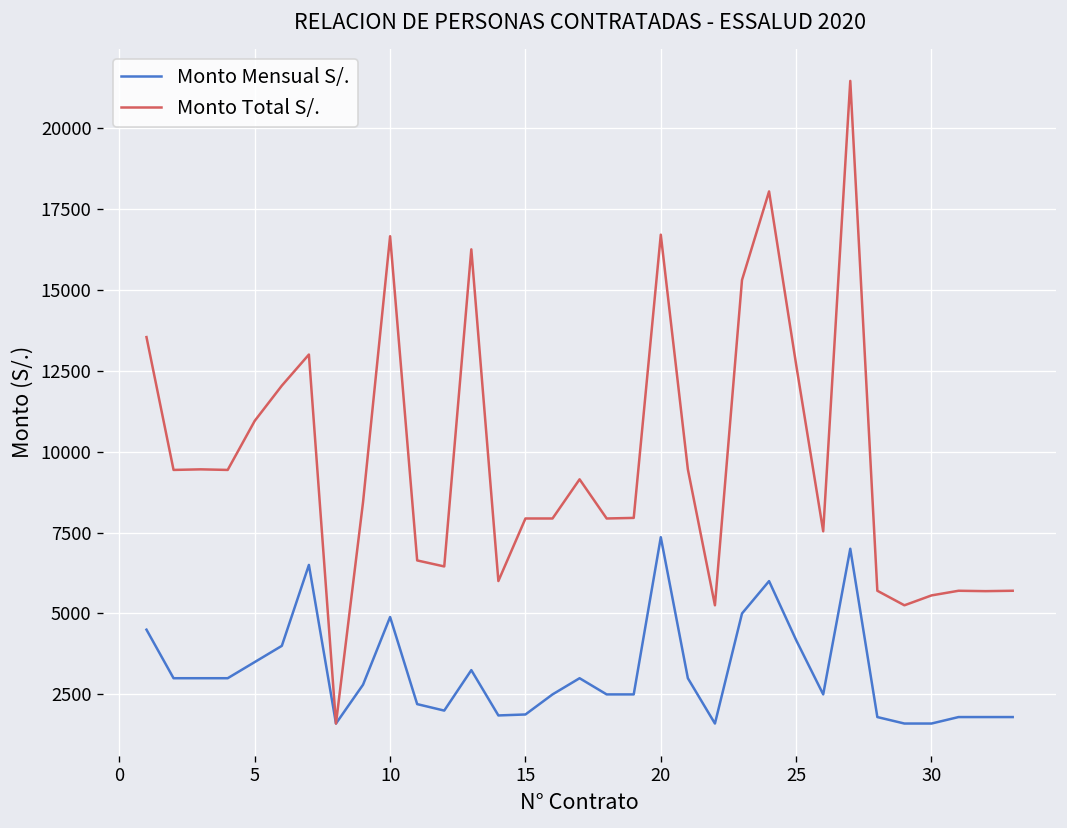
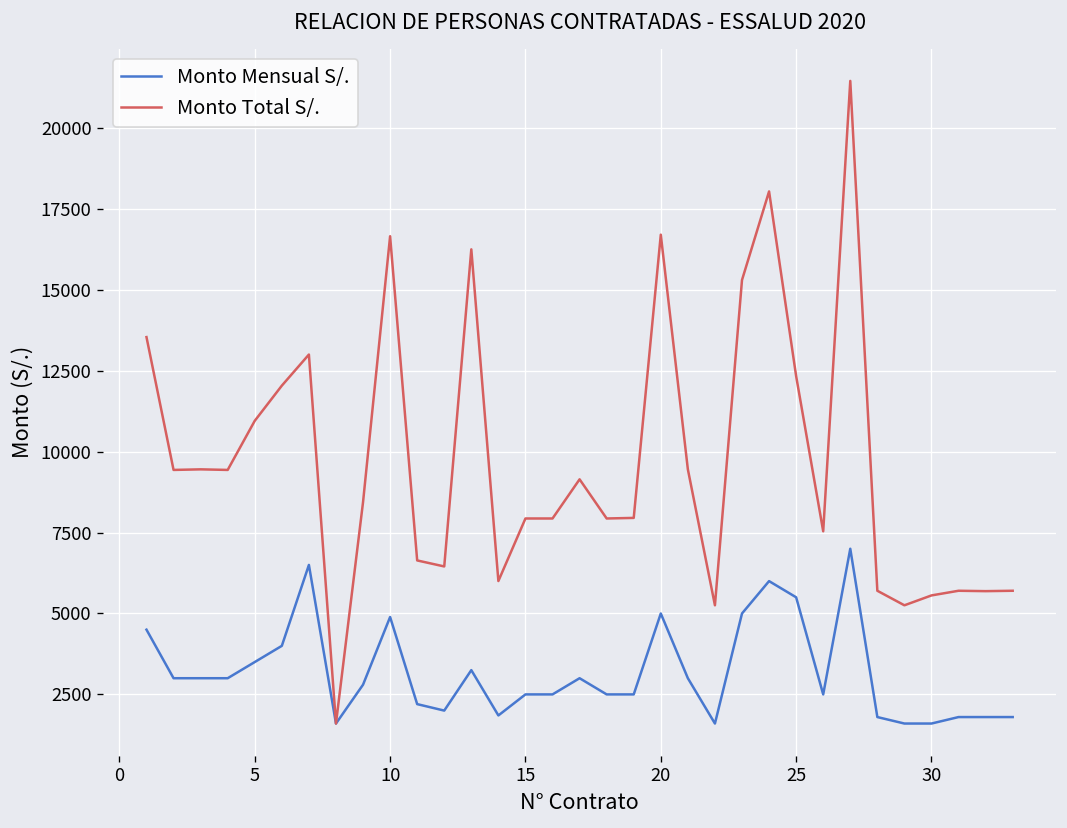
  {
    "Monto Mensual S/.": {
      "5": 3500,
      "10": 4900,
-     "15": 1900,
-     "20": 7400,
-     "25": 4200,
+     "15": 2500,
+     "20": 5000,
+     "25": 5500,
      "30": 1600
    },
    "Monto Total S/.": {
      "5": 11000,
      "10": 16700,
      "15": 7900,
      "20": 16700,
-     "25": 12700,
+     "25": 12300,
      "30": 5600
    }
  }
